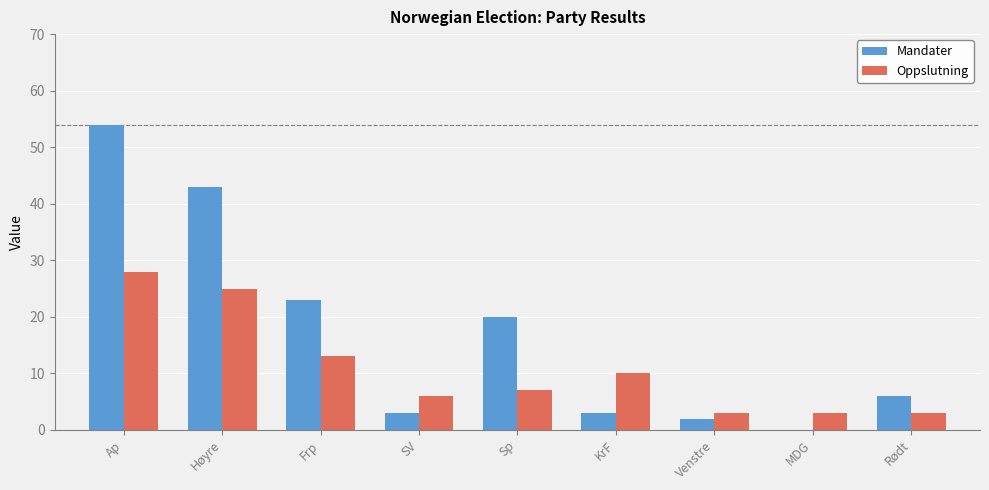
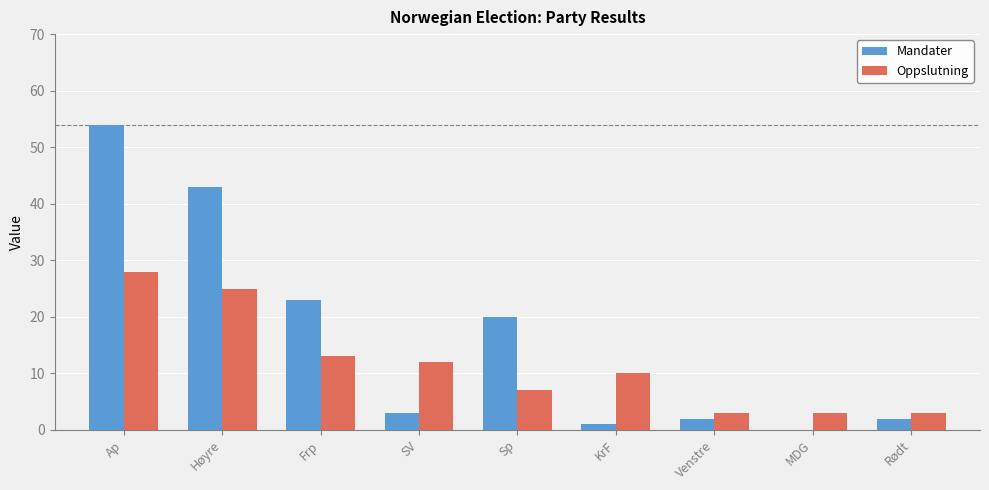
  {
    "Mandater": {
      "Ap": 54,
      "Høyre": 43,
      "Frp": 23,
      "SV": 3,
      "Sp": 20,
-     "KrF": 3,
+     "KrF": 1,
      "Venstre": 2,
      "MDG": 0,
-     "Rødt": 6
+     "Rødt": 2
    },
    "Oppslutning": {
      "Ap": 28,
      "Høyre": 25,
      "Frp": 13,
-     "SV": 6,
+     "SV": 12,
      "Sp": 7,
      "KrF": 10,
      "Venstre": 3,
      "MDG": 3,
      "Rødt": 3
    }
  }
